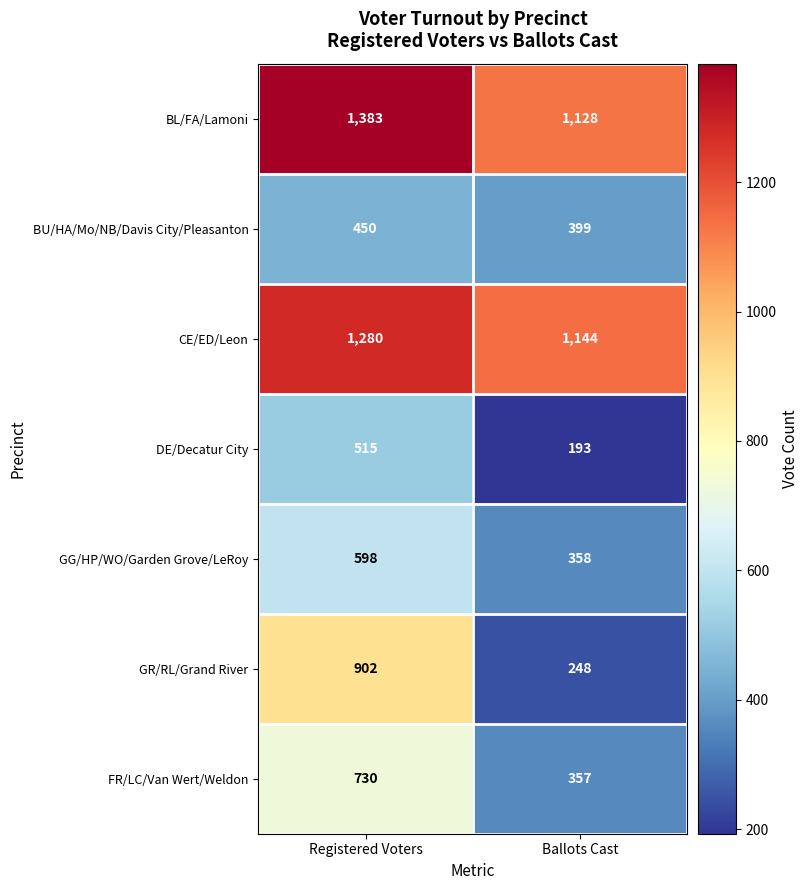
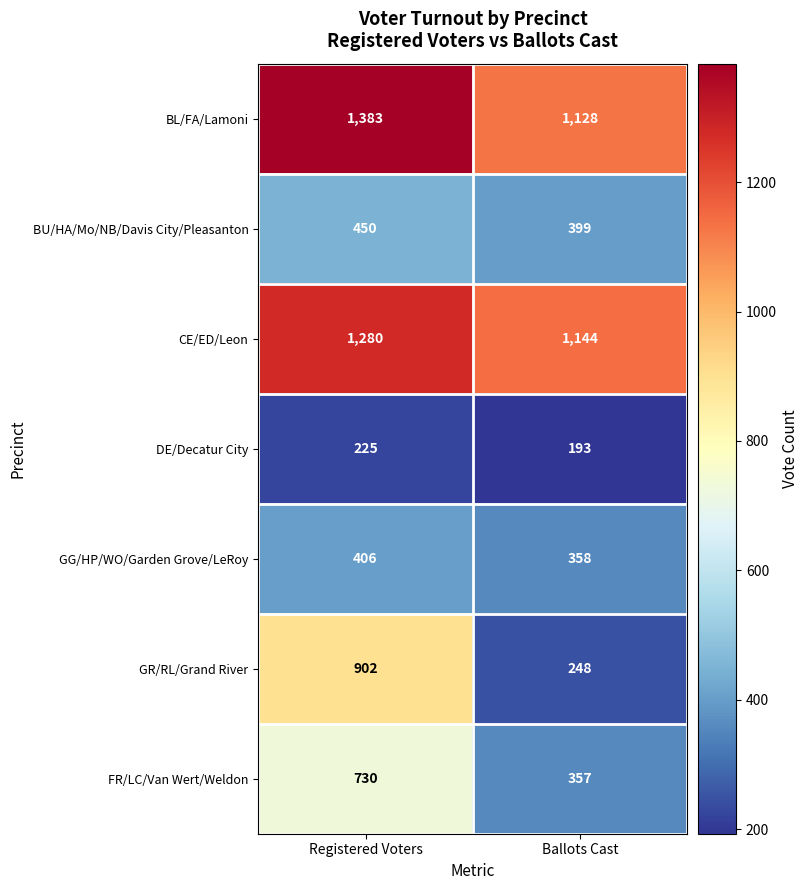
  {
    "BL/FA/Lamoni": {
      "Registered Voters": "1,383",
      "Ballots Cast": "1,128"
    },
    "BU/HA/Mo/NB/Davis City/Pleasanton": {
      "Registered Voters": "450",
      "Ballots Cast": "399"
    },
    "CE/ED/Leon": {
      "Registered Voters": "1,280",
      "Ballots Cast": "1,144"
    },
    "DE/Decatur City": {
-     "Registered Voters": "515",
+     "Registered Voters": "225",
      "Ballots Cast": "193"
    },
    "GG/HP/WO/Garden Grove/LeRoy": {
-     "Registered Voters": "598",
+     "Registered Voters": "406",
      "Ballots Cast": "358"
    },
    "GR/RL/Grand River": {
      "Registered Voters": "902",
      "Ballots Cast": "248"
    },
    "FR/LC/Van Wert/Weldon": {
      "Registered Voters": "730",
      "Ballots Cast": "357"
    }
  }
